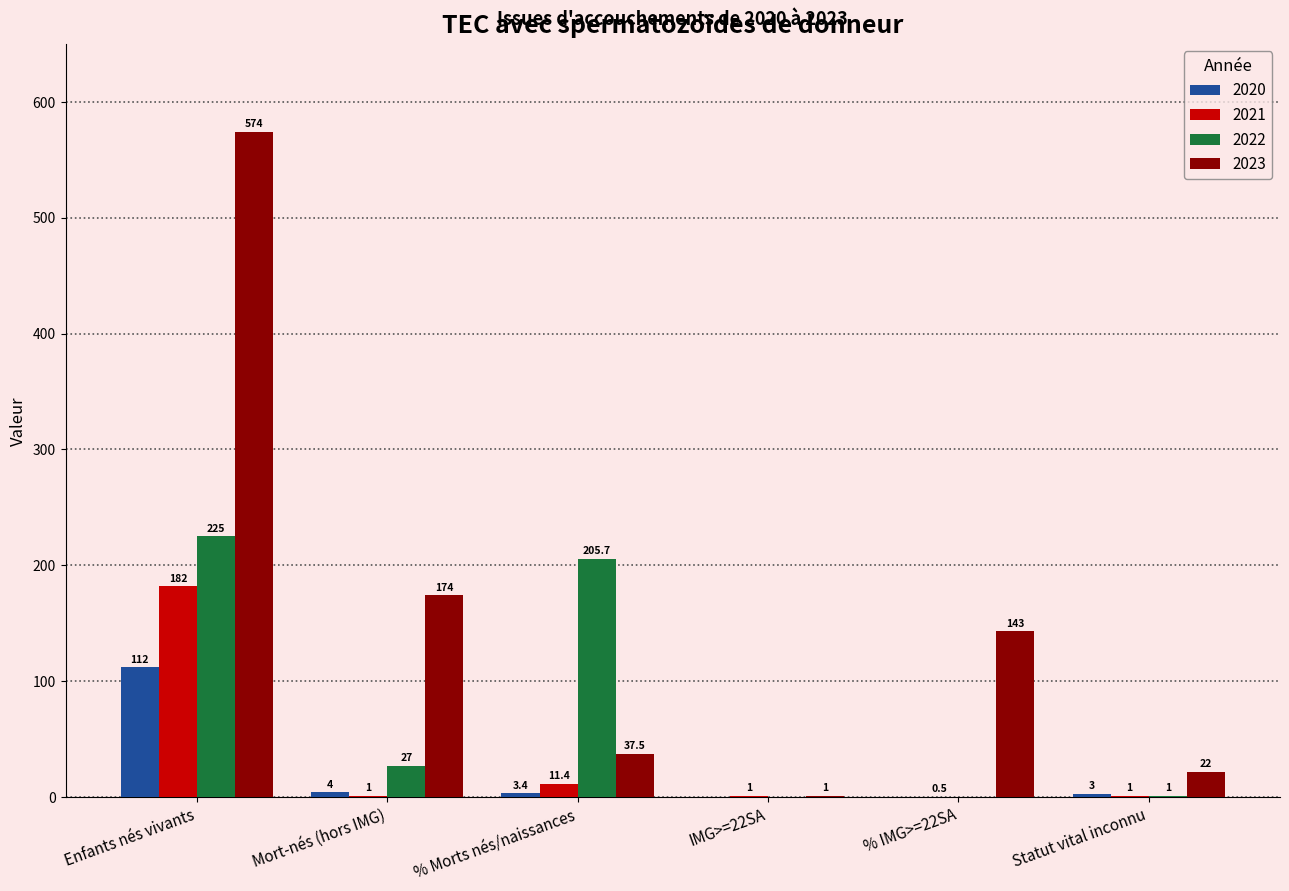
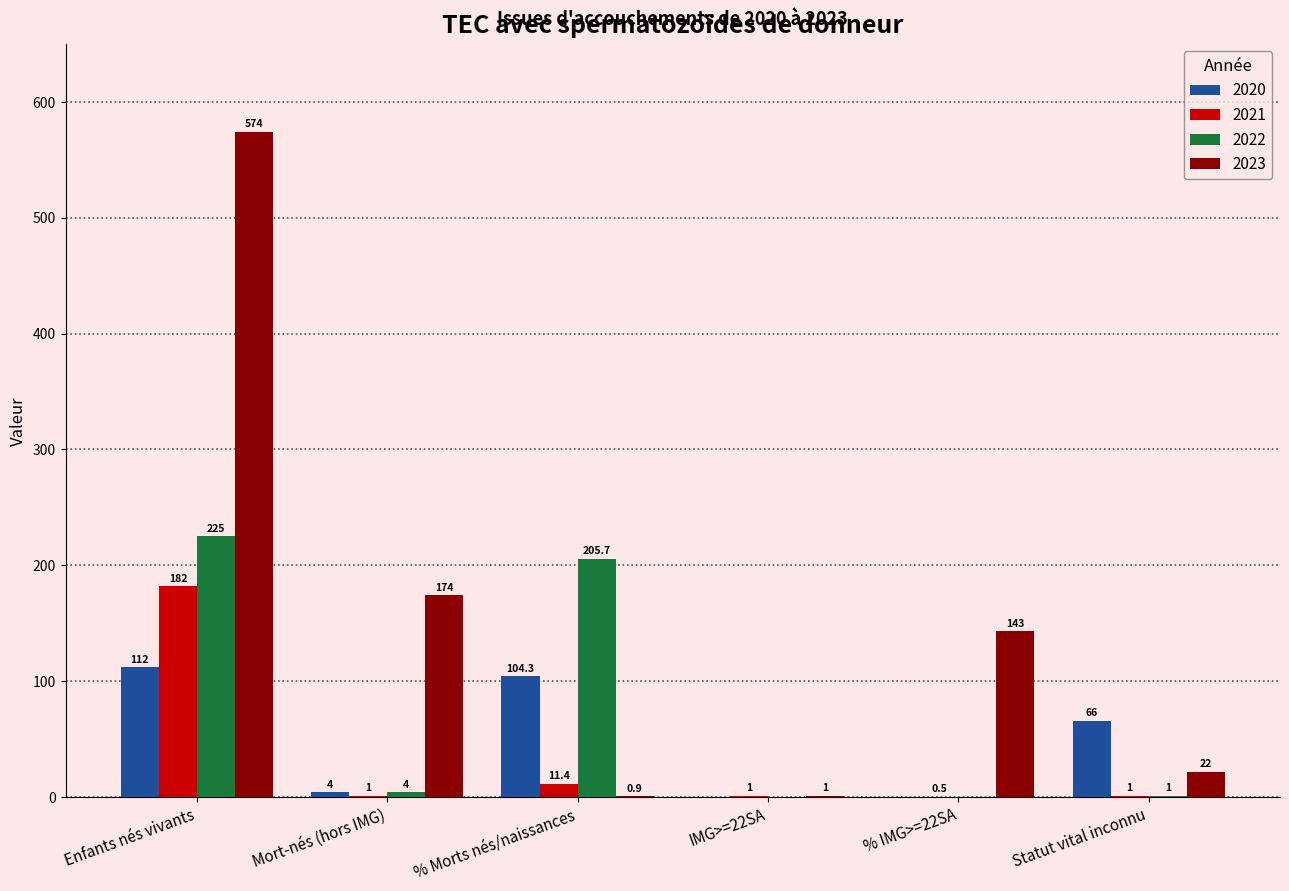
  {
    "2020": {
      "Enfants nés vivants": 112,
      "Mort-nés (hors IMG)": 4,
-     "% Morts nés/naissances": 3.4,
-     "Statut vital inconnu": 3
+     "% Morts nés/naissances": 104.3,
+     "Statut vital inconnu": 66
    },
    "2021": {
      "Enfants nés vivants": 182,
      "Mort-nés (hors IMG)": 1,
      "% Morts nés/naissances": 11.4,
      "IMG>=22SA": 1,
      "% IMG>=22SA": 0.5,
      "Statut vital inconnu": 1
    },
    "2022": {
      "Enfants nés vivants": 225,
-     "Mort-nés (hors IMG)": 27,
+     "Mort-nés (hors IMG)": 4,
      "% Morts nés/naissances": 205.7,
      "Statut vital inconnu": 1
    },
    "2023": {
      "Enfants nés vivants": 574,
      "Mort-nés (hors IMG)": 174,
-     "% Morts nés/naissances": 37.5,
+     "% Morts nés/naissances": 0.9,
      "IMG>=22SA": 1,
      "% IMG>=22SA": 143,
      "Statut vital inconnu": 22
    }
  }
